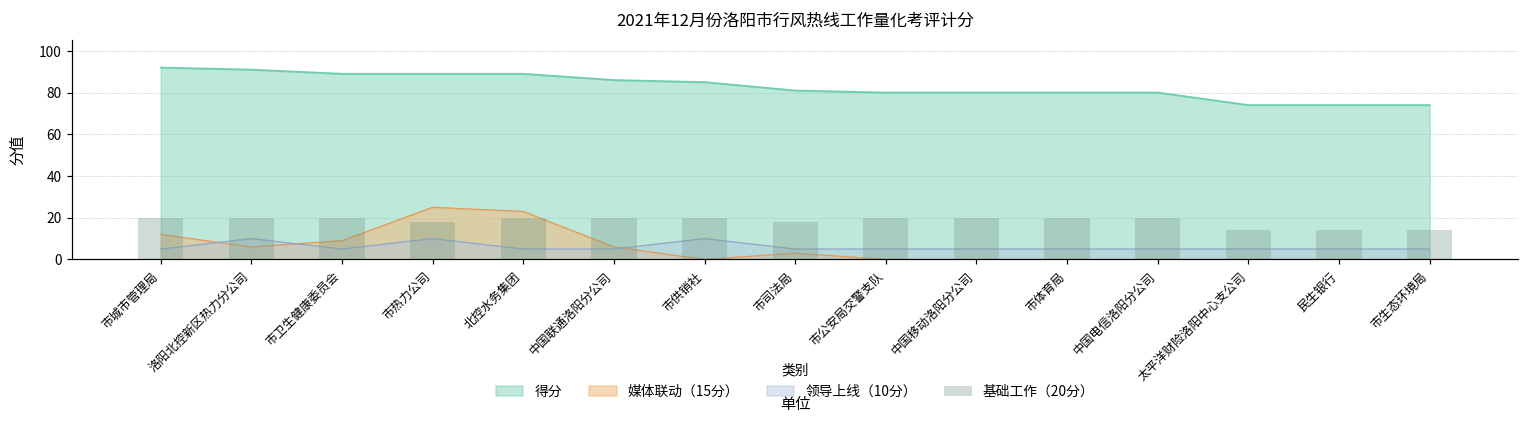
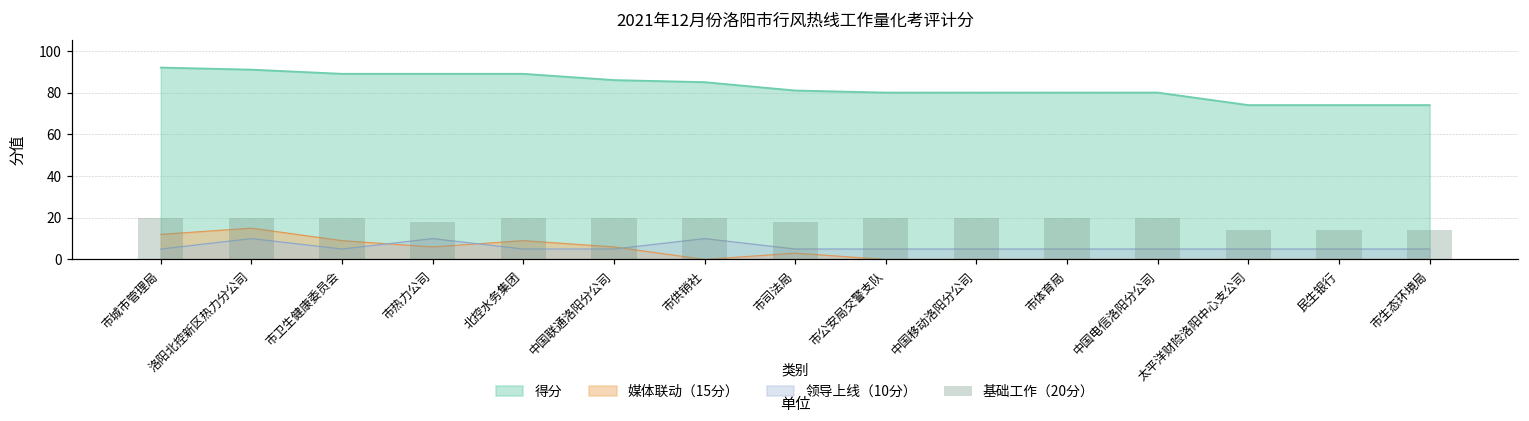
  {
    "媒体联动（15分）": {
      "市城市管理局": 12,
-     "洛阳北控新区热力分公司": 6,
+     "洛阳北控新区热力分公司": 15,
      "市卫生健康委员会": 9,
-     "市热力公司": 25,
-     "北控水务集团": 23,
+     "市热力公司": 6,
+     "北控水务集团": 9,
      "市供销社": 0,
      "市司法局": 3,
      "市公安局交警支队": 0,
      "中国移动洛阳分公司": 0,
      "市体育局": 0,
      "中国电信洛阳分公司": 0,
      "太平洋财险洛阳中心支公司": 0,
      "民生银行": 0,
      "市生态环境局": 0
    }
  }
